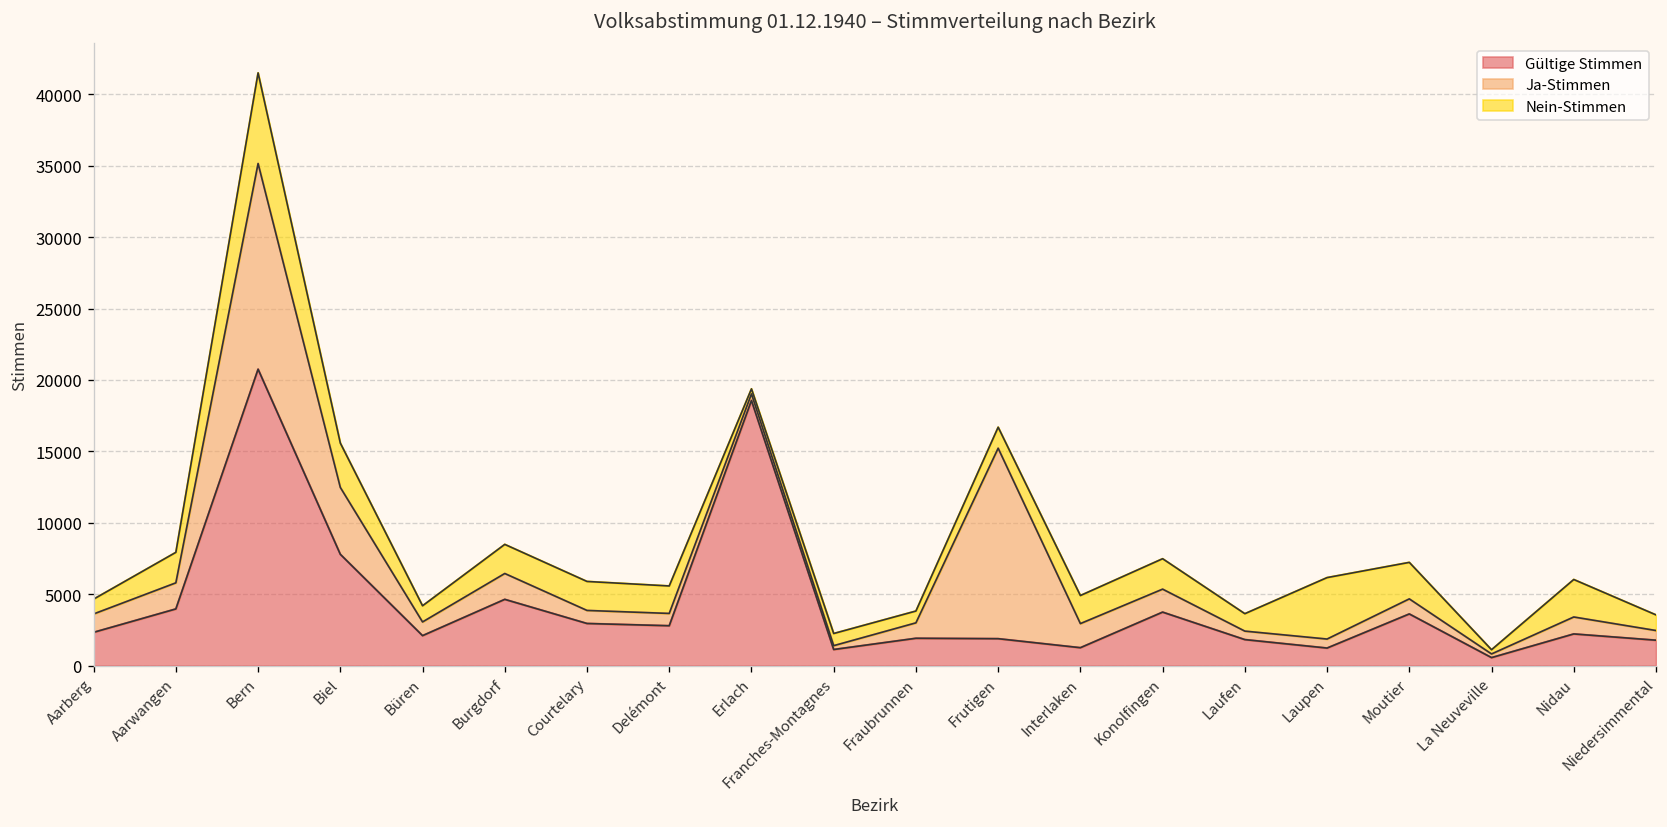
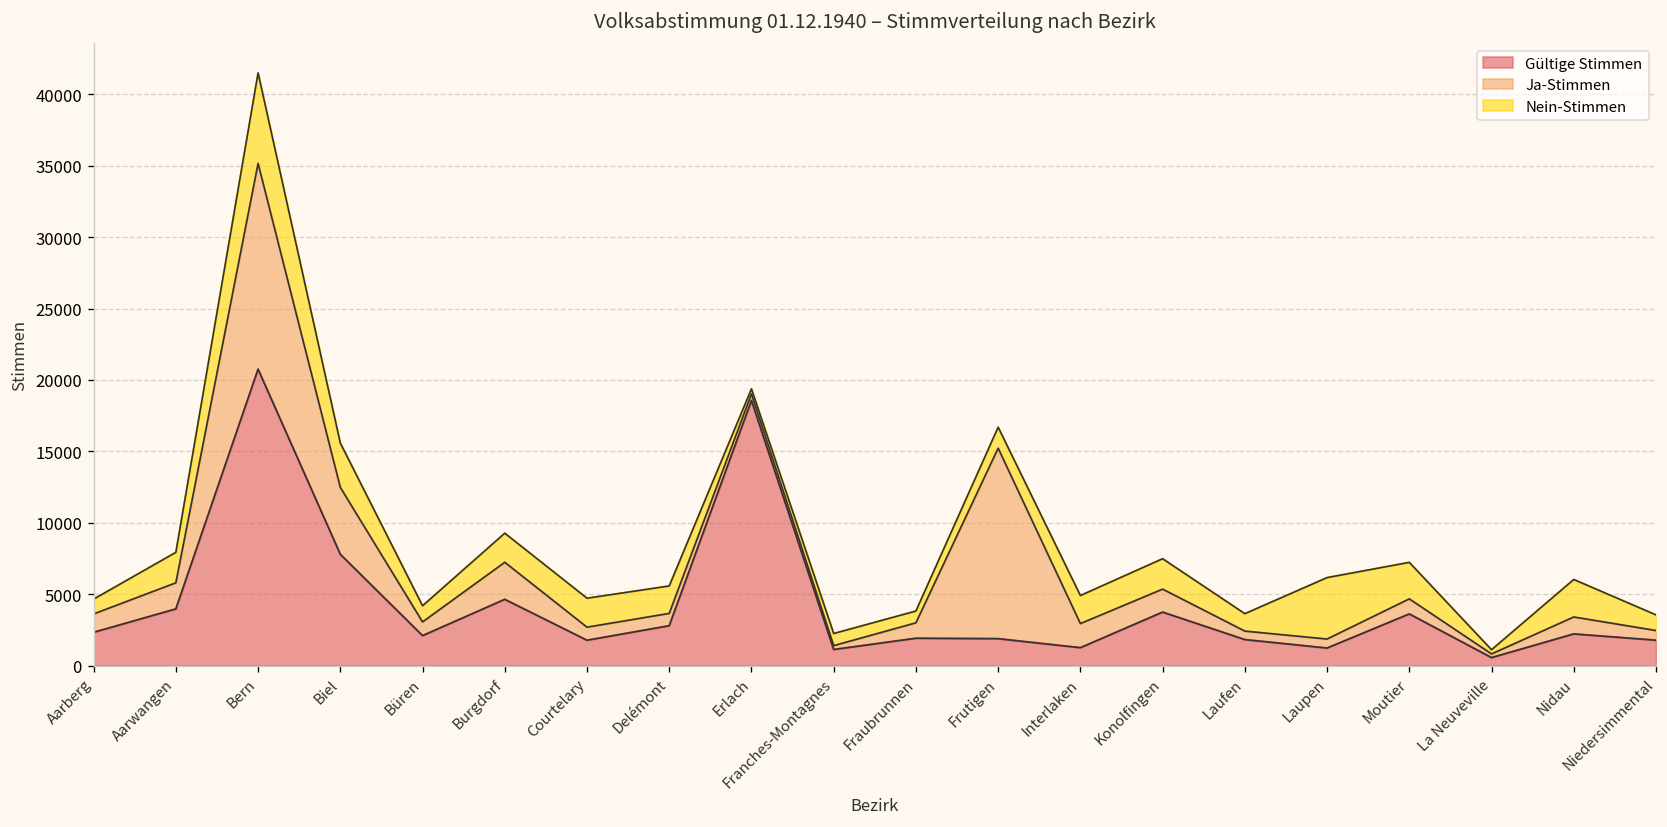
  {
    "Gültige Stimmen": {
      "Aarberg": 2300,
      "Aarwangen": 4000,
      "Bern": 20800,
      "Biel": 7800,
      "Büren": 2100,
      "Burgdorf": 4600,
-     "Courtelary": 2900,
+     "Courtelary": 1800,
      "Delémont": 2800,
      "Erlach": 18600,
      "Franches-Montagnes": 1100,
      "Fraubrunnen": 1900,
      "Frutigen": 1900,
      "Interlaken": 1200,
      "Konolfingen": 3700,
      "Laufen": 1800,
      "Laupen": 1200,
      "Moutier": 3600,
      "La Neuveville": 600,
      "Nidau": 2200,
      "Niedersimmental": 1800
    },
    "Ja-Stimmen": {
      "Aarberg": 1300,
      "Aarwangen": 1800,
      "Bern": 14400,
      "Biel": 4700,
      "Büren": 1000,
-     "Burgdorf": 1800,
+     "Burgdorf": 2600,
      "Courtelary": 900,
      "Delémont": 900,
      "Erlach": 500,
      "Franches-Montagnes": 300,
      "Fraubrunnen": 1100,
      "Frutigen": 13300,
      "Interlaken": 1700,
      "Konolfingen": 1600,
      "Laufen": 600,
      "Laupen": 600,
      "Moutier": 1100,
      "La Neuveville": 300,
      "Nidau": 1200,
      "Niedersimmental": 700
    },
    "Nein-Stimmen": {
      "Aarberg": 1000,
      "Aarwangen": 2100,
      "Bern": 6300,
      "Biel": 3100,
      "Büren": 1100,
      "Burgdorf": 2000,
      "Courtelary": 2000,
      "Delémont": 1900,
      "Erlach": 400,
      "Franches-Montagnes": 900,
      "Fraubrunnen": 800,
      "Frutigen": 1500,
      "Interlaken": 2000,
      "Konolfingen": 2100,
      "Laufen": 1200,
      "Laupen": 4300,
      "Moutier": 2600,
      "La Neuveville": 300,
      "Nidau": 2600,
      "Niedersimmental": 1100
    }
  }
